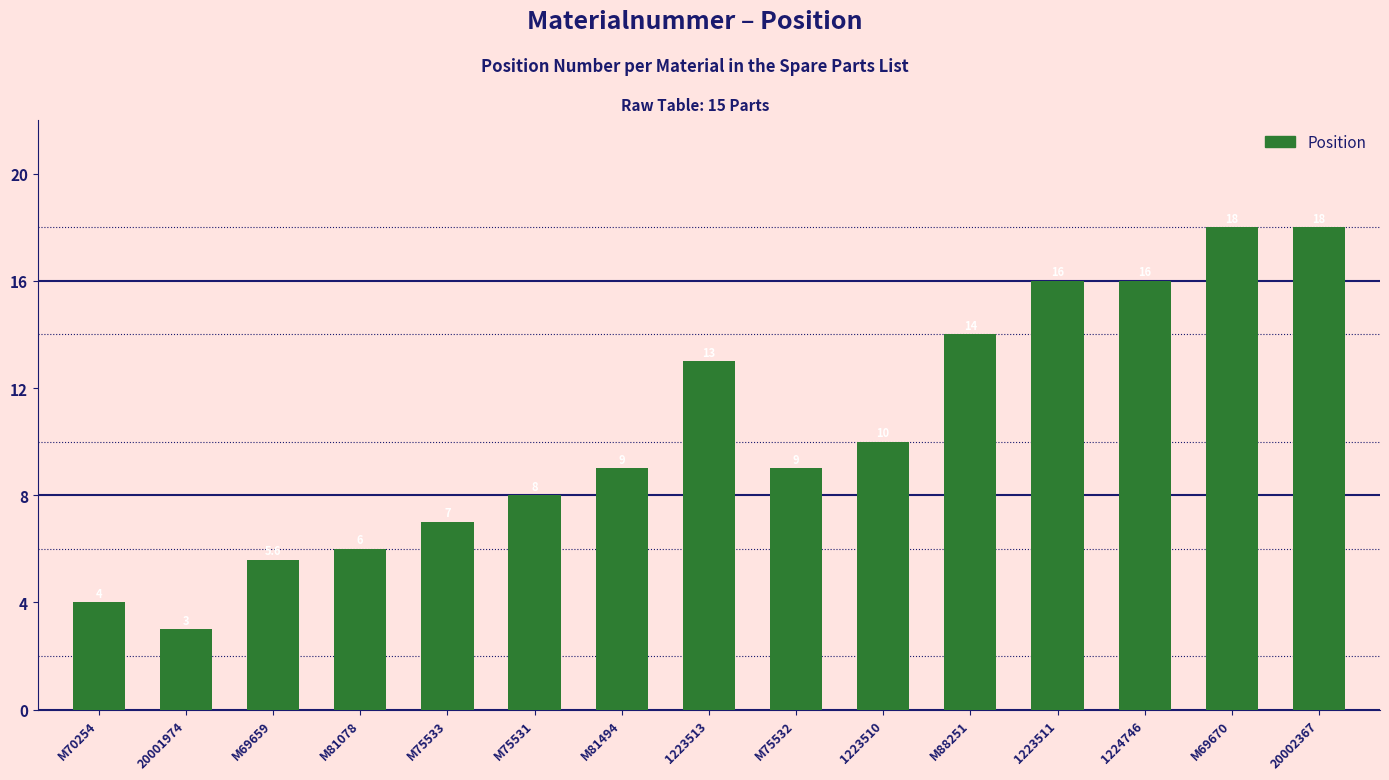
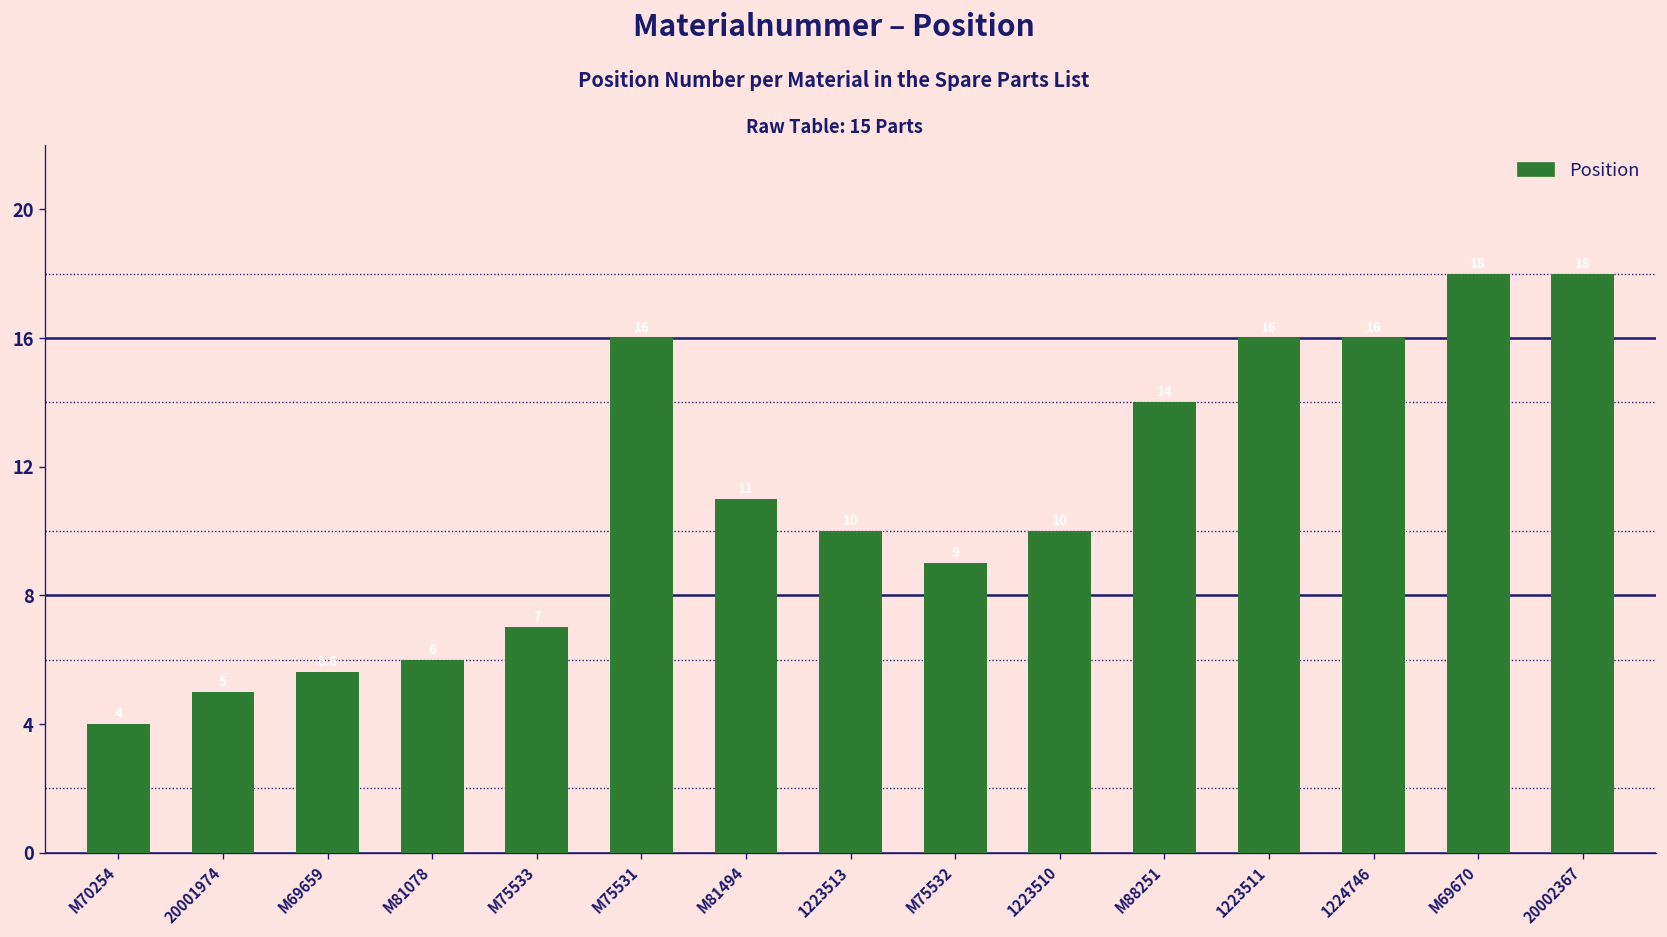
  {
    "M70254": 4,
-   "20001974": 3,
+   "20001974": 5,
    "M69659": 5.6,
    "M81078": 6,
    "M75533": 7,
-   "M75531": 8,
-   "M81494": 9,
-   "1223513": 13,
+   "M75531": 16,
+   "M81494": 11,
+   "1223513": 10,
    "M75532": 9,
    "1223510": 10,
    "M88251": 14,
    "1223511": 16,
    "1224746": 16,
    "M69670": 18,
    "20002367": 18
  }
